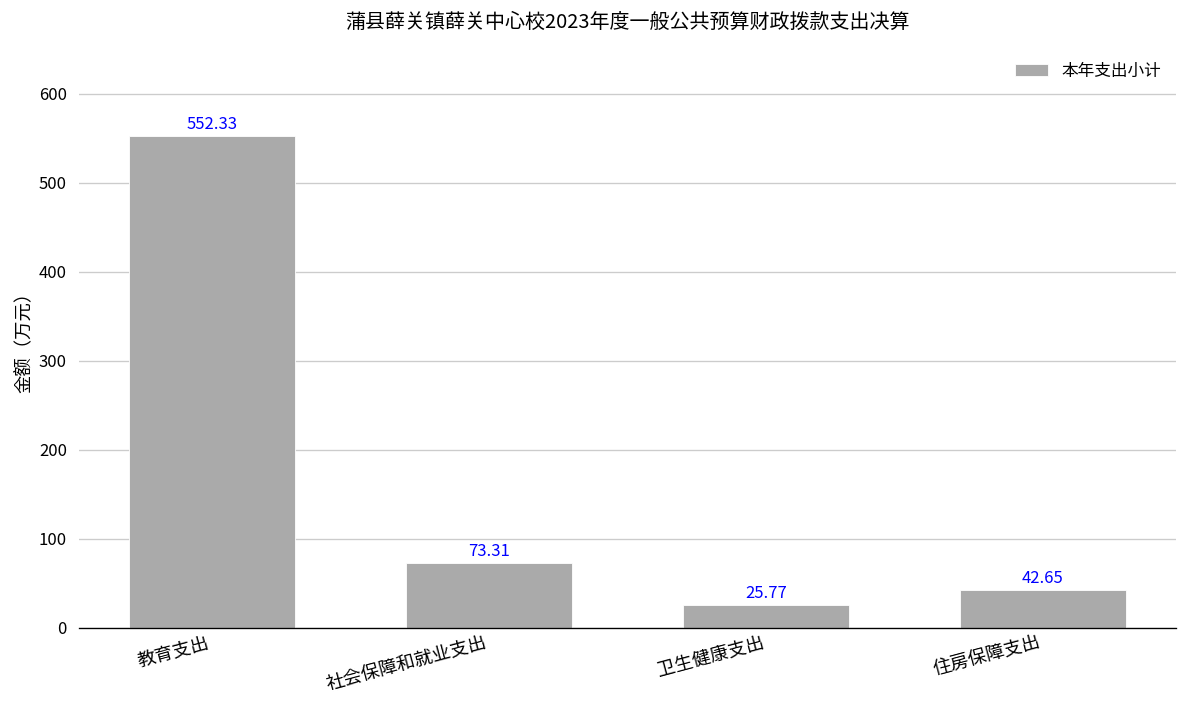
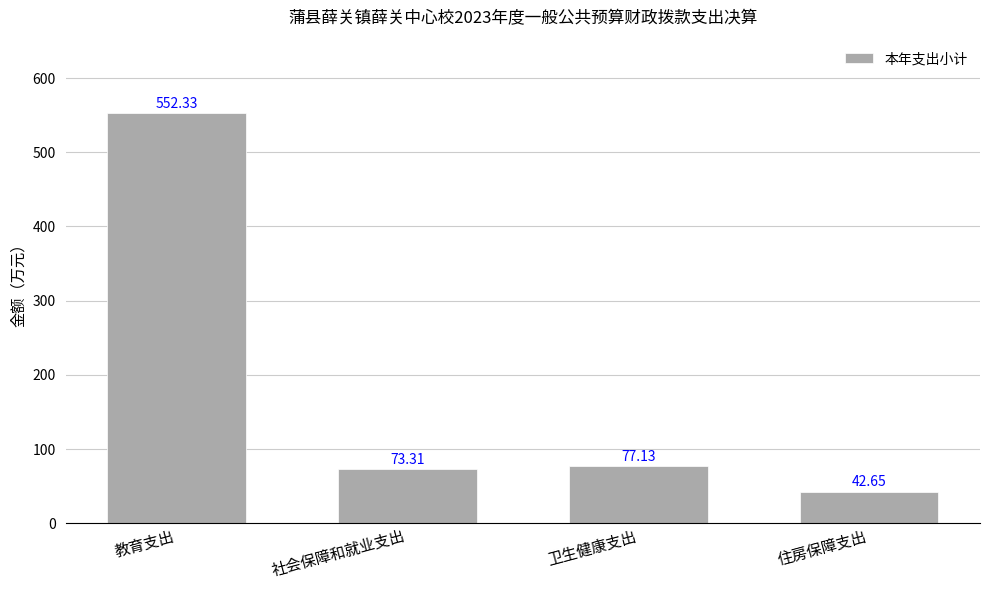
  {
    "教育支出": 552.33,
    "社会保障和就业支出": 73.31,
-   "卫生健康支出": 25.77,
+   "卫生健康支出": 77.13,
    "住房保障支出": 42.65
  }
